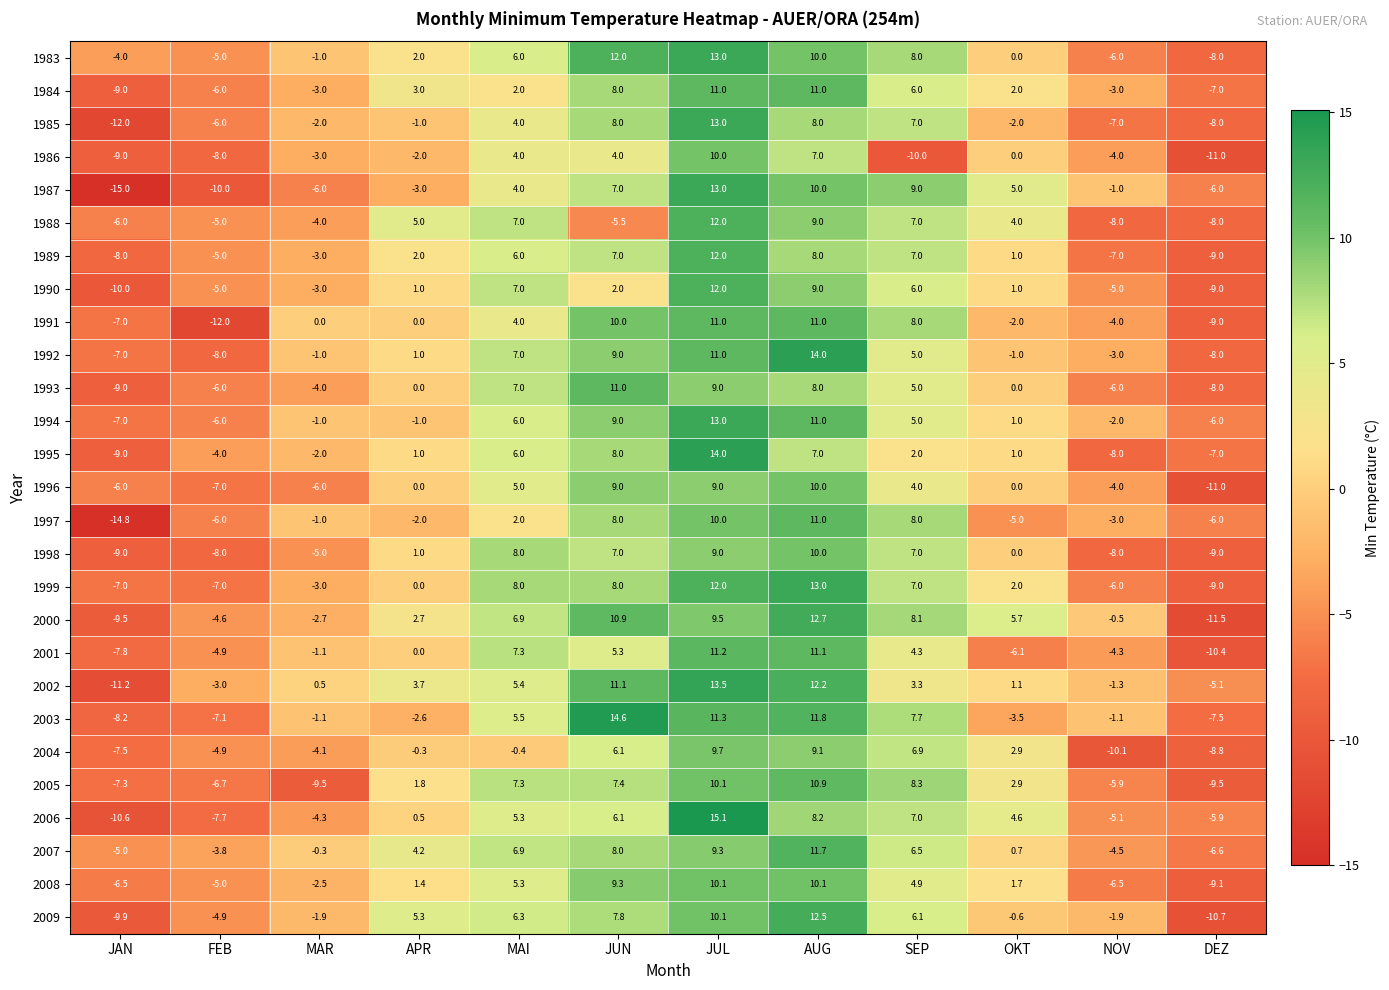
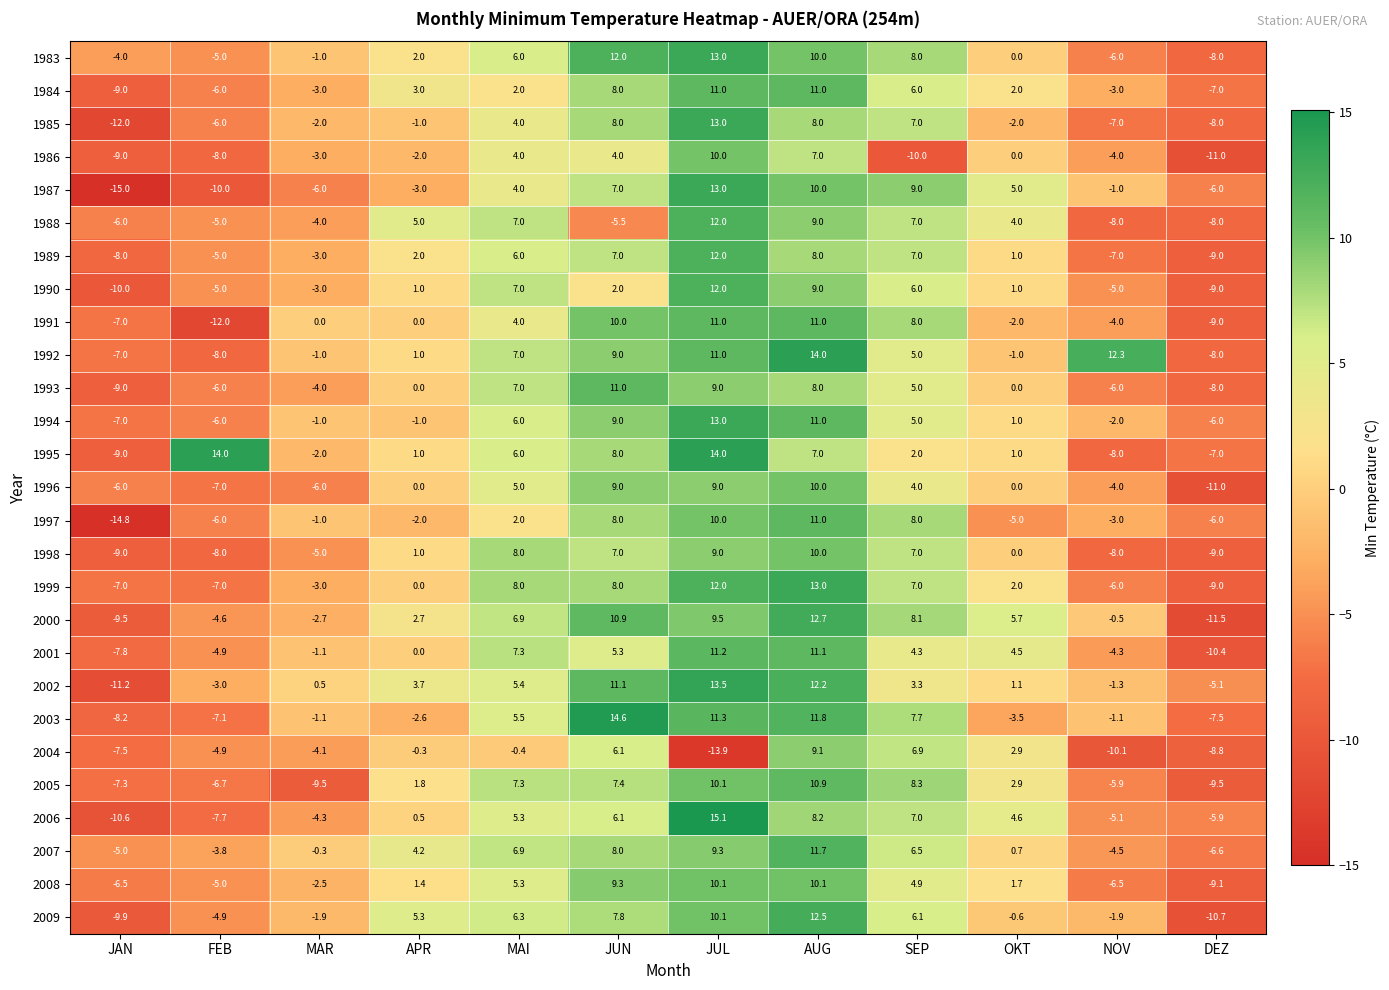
  {
    "1992": {
      "JAN": -7.0,
      "FEB": -8.0,
      "MAR": -1.0,
      "APR": 1.0,
      "MAI": 7.0,
      "JUN": 9.0,
      "JUL": 11.0,
      "AUG": 14.0,
      "SEP": 5.0,
      "OKT": -1.0,
-     "NOV": -3.0,
+     "NOV": 12.3,
      "DEZ": -8.0
    },
    "1995": {
      "JAN": -9.0,
-     "FEB": -4.0,
+     "FEB": 14.0,
      "MAR": -2.0,
      "APR": 1.0,
      "MAI": 6.0,
      "JUN": 8.0,
      "JUL": 14.0,
      "AUG": 7.0,
      "SEP": 2.0,
      "OKT": 1.0,
      "NOV": -8.0,
      "DEZ": -7.0
    },
    "2001": {
      "JAN": -7.8,
      "FEB": -4.9,
      "MAR": -1.1,
      "APR": 0.0,
      "MAI": 7.3,
      "JUN": 5.3,
      "JUL": 11.2,
      "AUG": 11.1,
      "SEP": 4.3,
-     "OKT": -6.1,
+     "OKT": 4.5,
      "NOV": -4.3,
      "DEZ": -10.4
    },
    "2004": {
      "JAN": -7.5,
      "FEB": -4.9,
      "MAR": -4.1,
      "APR": -0.3,
      "MAI": -0.4,
      "JUN": 6.1,
-     "JUL": 9.7,
+     "JUL": -13.9,
      "AUG": 9.1,
      "SEP": 6.9,
      "OKT": 2.9,
      "NOV": -10.1,
      "DEZ": -8.8
    }
  }
